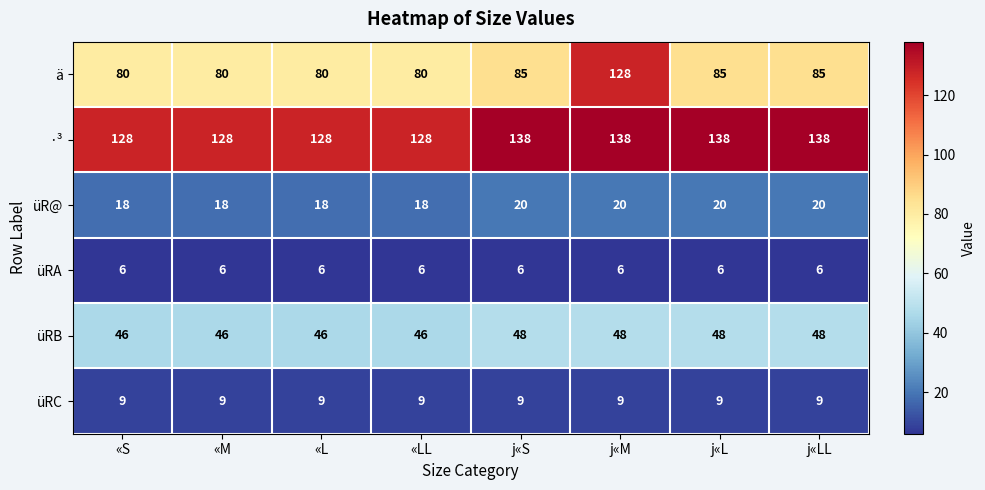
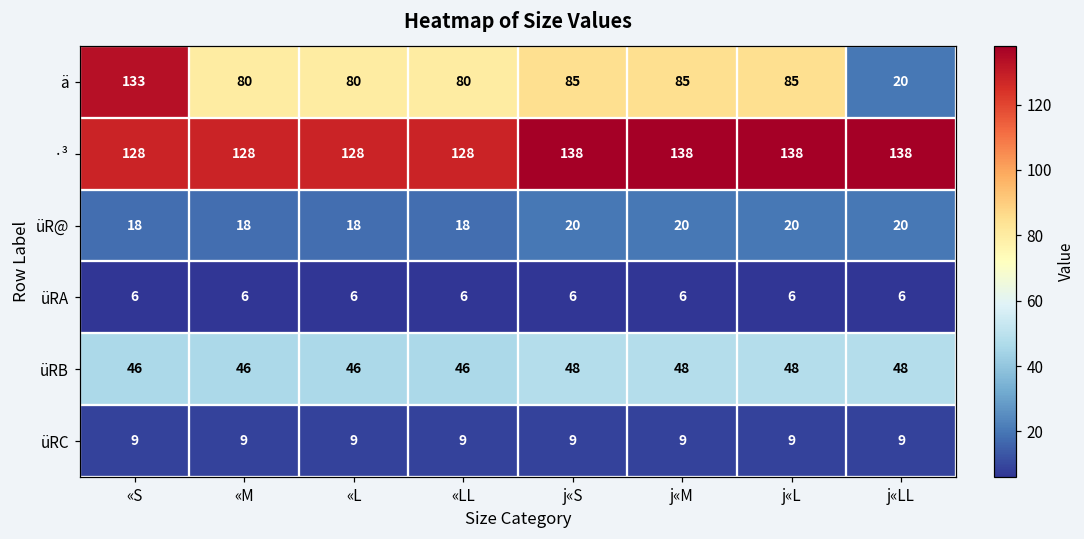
  {
    "ä": {
-     "«S": 80,
+     "«S": 133,
      "«M": 80,
      "«L": 80,
      "«LL": 80,
      "j«S": 85,
-     "j«M": 128,
+     "j«M": 85,
      "j«L": 85,
-     "j«LL": 85
+     "j«LL": 20
    },
    "·³": {
      "«S": 128,
      "«M": 128,
      "«L": 128,
      "«LL": 128,
      "j«S": 138,
      "j«M": 138,
      "j«L": 138,
      "j«LL": 138
    },
    "üR@": {
      "«S": 18,
      "«M": 18,
      "«L": 18,
      "«LL": 18,
      "j«S": 20,
      "j«M": 20,
      "j«L": 20,
      "j«LL": 20
    },
    "üRA": {
      "«S": 6,
      "«M": 6,
      "«L": 6,
      "«LL": 6,
      "j«S": 6,
      "j«M": 6,
      "j«L": 6,
      "j«LL": 6
    },
    "üRB": {
      "«S": 46,
      "«M": 46,
      "«L": 46,
      "«LL": 46,
      "j«S": 48,
      "j«M": 48,
      "j«L": 48,
      "j«LL": 48
    },
    "üRC": {
      "«S": 9,
      "«M": 9,
      "«L": 9,
      "«LL": 9,
      "j«S": 9,
      "j«M": 9,
      "j«L": 9,
      "j«LL": 9
    }
  }
